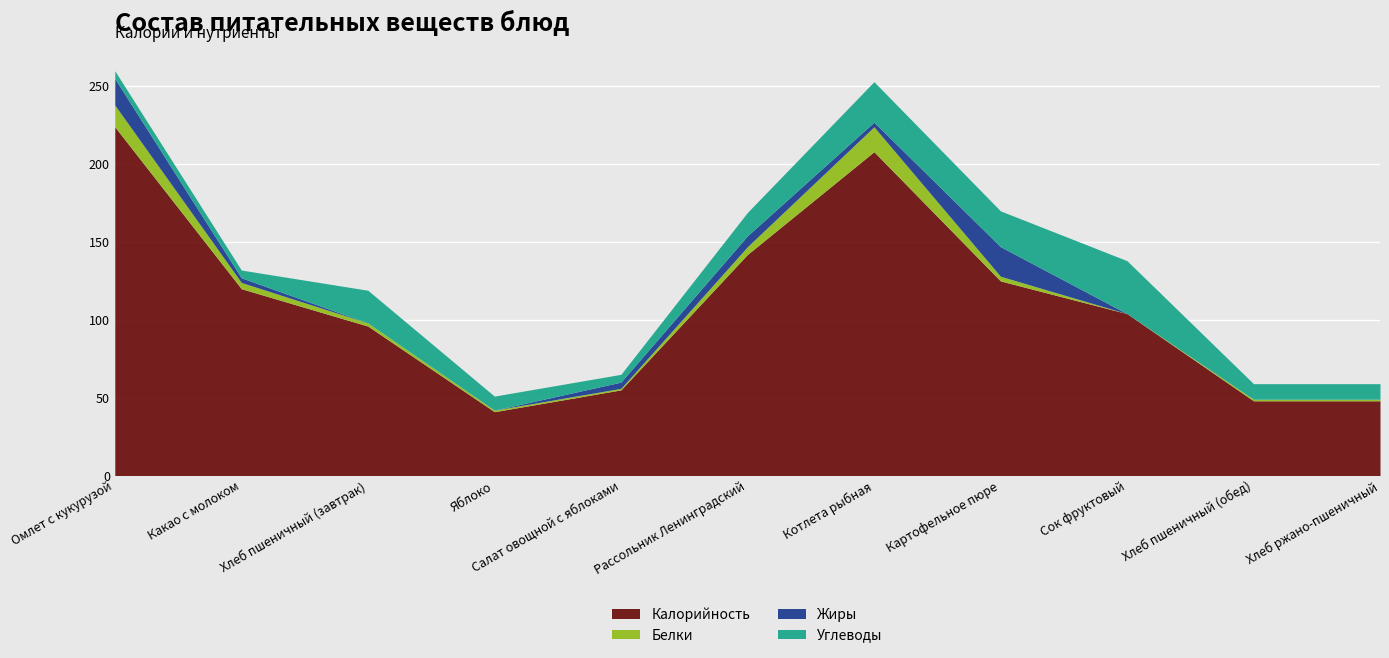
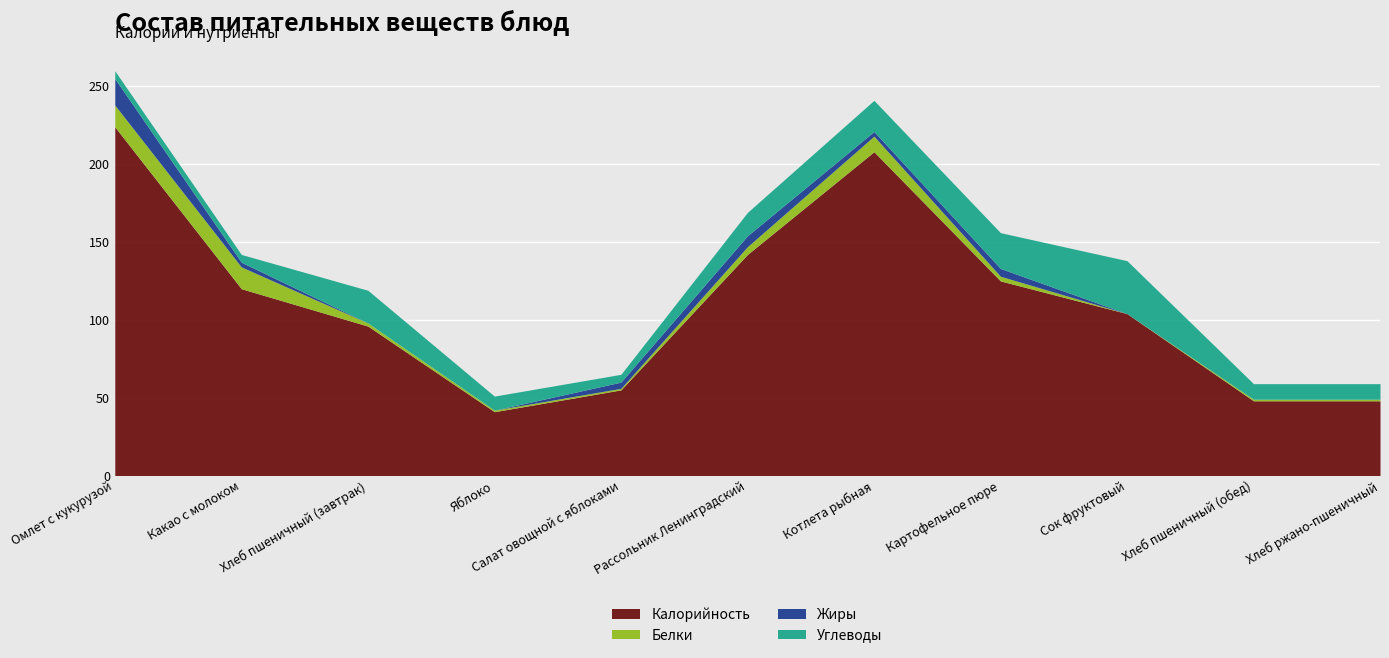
  {
    "Калорийность": {
      "Омлет с кукурузой": 224,
      "Какао с молоком": 120,
      "Хлеб пшеничный (завтрак)": 96,
      "Рассольник Ленинградский": 142,
      "Котлета рыбная": 208,
      "Картофельное пюре": 125
    },
    "Белки": {
      "Омлет с кукурузой": 14,
-     "Какао с молоком": 4,
+     "Какао с молоком": 14,
      "Рассольник Ленинградский": 5,
-     "Котлета рыбная": 16,
+     "Котлета рыбная": 10,
      "Картофельное пюре": 3
    },
    "Жиры": {
      "Омлет с кукурузой": 17,
      "Какао с молоком": 3,
      "Салат овощной с яблоками": 4,
      "Рассольник Ленинградский": 7,
      "Котлета рыбная": 3,
-     "Картофельное пюре": 19
+     "Картофельное пюре": 5
    },
    "Углеводы": {
      "Омлет с кукурузой": 5,
      "Какао с молоком": 5,
      "Хлеб пшеничный (завтрак)": 21,
      "Яблоко": 9,
      "Салат овощной с яблоками": 5,
      "Рассольник Ленинградский": 15,
-     "Котлета рыбная": 26,
+     "Котлета рыбная": 20,
      "Картофельное пюре": 23,
      "Сок фруктовый": 34,
      "Хлеб пшеничный (обед)": 10,
      "Хлеб ржано-пшеничный": 10
    }
  }
